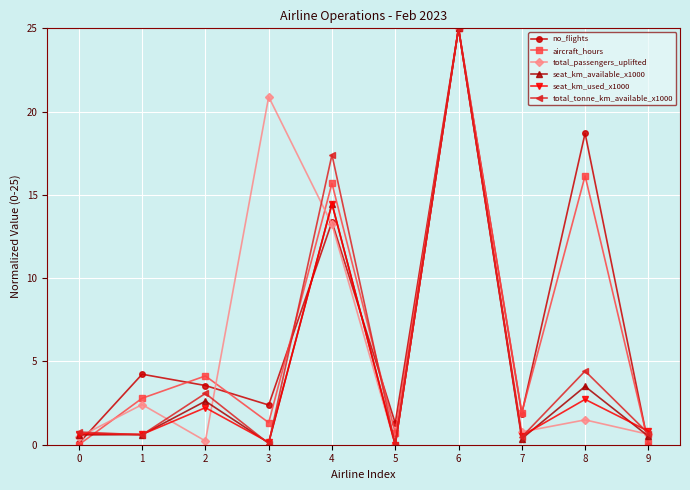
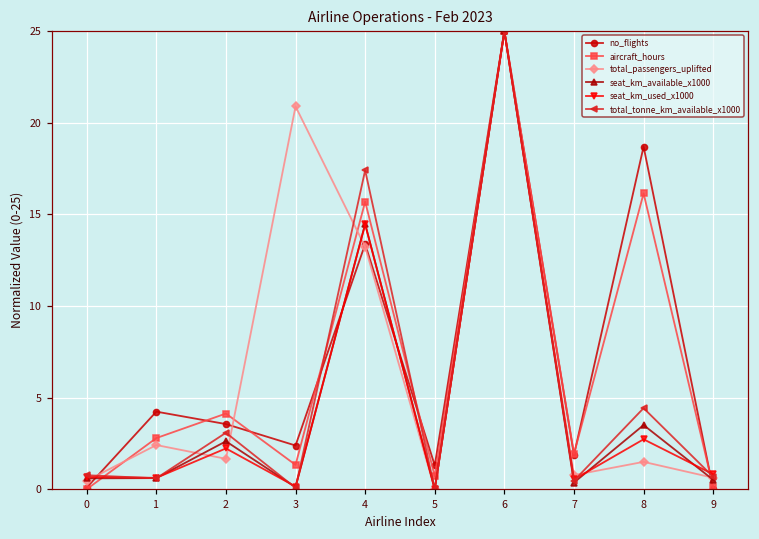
  {
    "total_passengers_uplifted": {
      "1": 2.4,
-     "2": 0.2,
+     "2": 1.7,
      "3": 20.9,
      "7": 0.8,
      "8": 1.5
    }
  }
